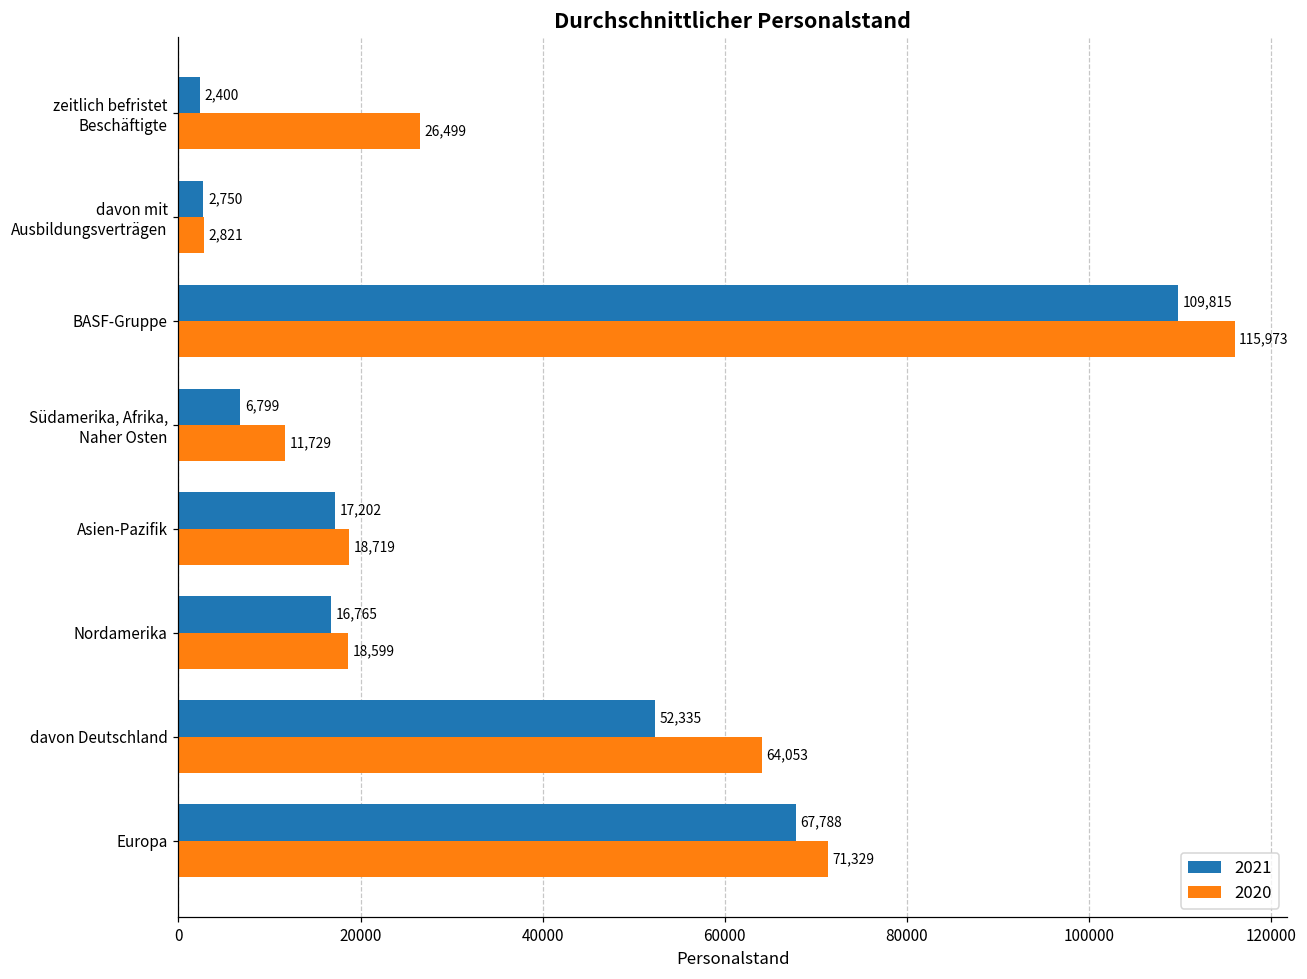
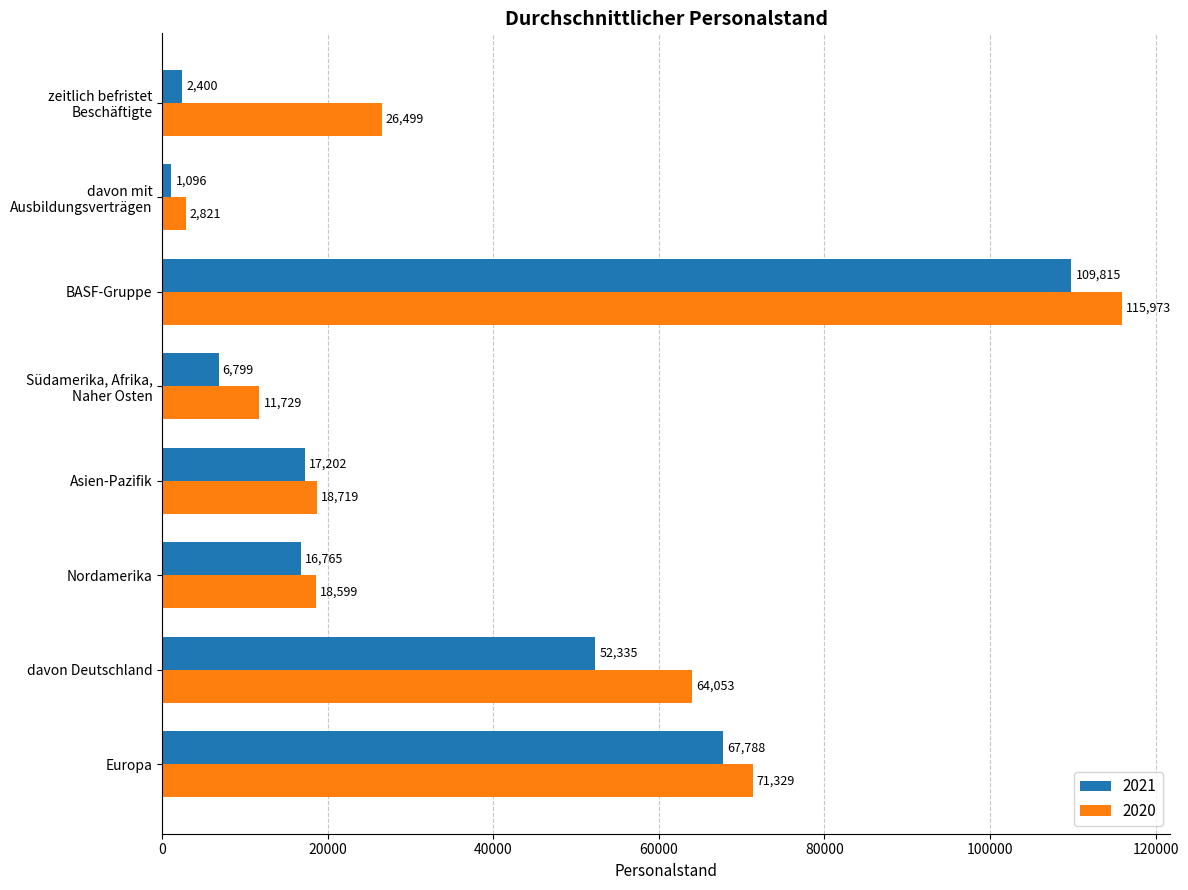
  {
    "2021": {
      "zeitlich befristet Beschäftigte": "2,400",
-     "davon mit Ausbildungsverträgen": "2,750",
+     "davon mit Ausbildungsverträgen": "1,096",
      "BASF-Gruppe": "109,815",
      "Südamerika, Afrika, Naher Osten": "6,799",
      "Asien-Pazifik": "17,202",
      "Nordamerika": "16,765",
      "davon Deutschland": "52,335",
      "Europa": "67,788"
    },
    "2020": {
      "zeitlich befristet Beschäftigte": "26,499",
      "davon mit Ausbildungsverträgen": "2,821",
      "BASF-Gruppe": "115,973",
      "Südamerika, Afrika, Naher Osten": "11,729",
      "Asien-Pazifik": "18,719",
      "Nordamerika": "18,599",
      "davon Deutschland": "64,053",
      "Europa": "71,329"
    }
  }
